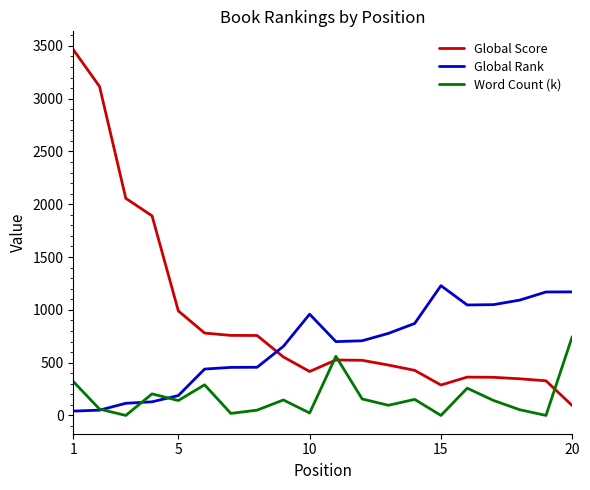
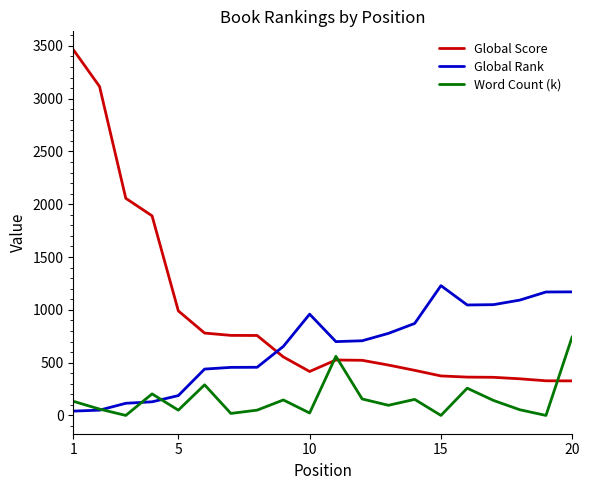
  {
    "Global Score": {
      "1": 3460,
      "5": 990,
      "10": 420,
-     "15": 290,
-     "20": 90
+     "15": 370,
+     "20": 330
    },
    "Global Rank": {
      "1": 40,
      "5": 190,
      "10": 960,
      "15": 1230,
      "20": 1170
    },
    "Word Count (k)": {
-     "1": 320,
-     "5": 140,
+     "1": 130,
+     "5": 50,
      "10": 20,
      "15": 0,
      "20": 750
    }
  }
